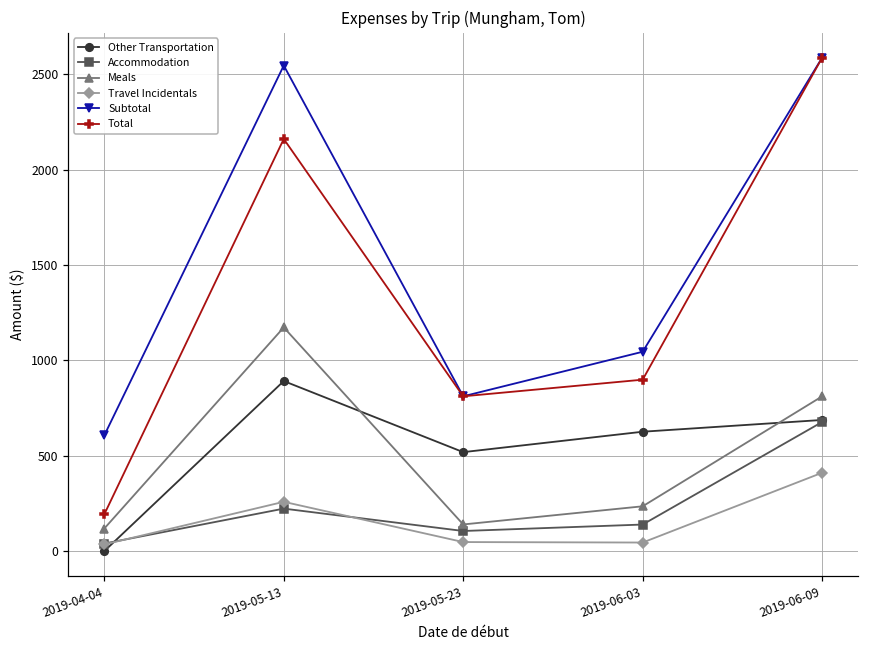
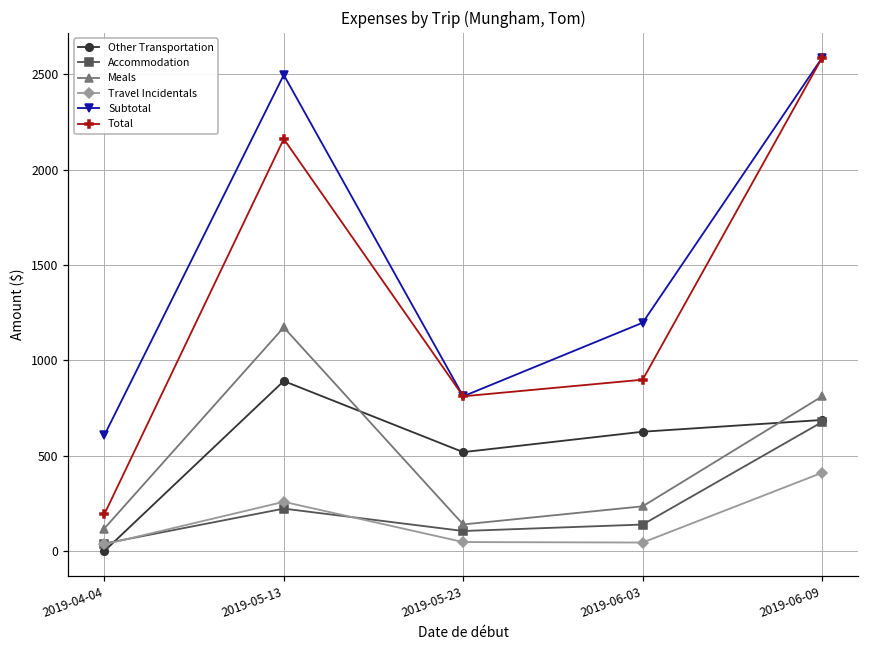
  {
    "Subtotal": {
      "2019-04-04": 610,
-     "2019-05-13": 2550,
-     "2019-06-03": 1050
+     "2019-05-13": 2500,
+     "2019-06-03": 1200
    },
    "Total": {
      "2019-04-04": 190,
      "2019-05-13": 2160,
      "2019-06-03": 900
    }
  }
